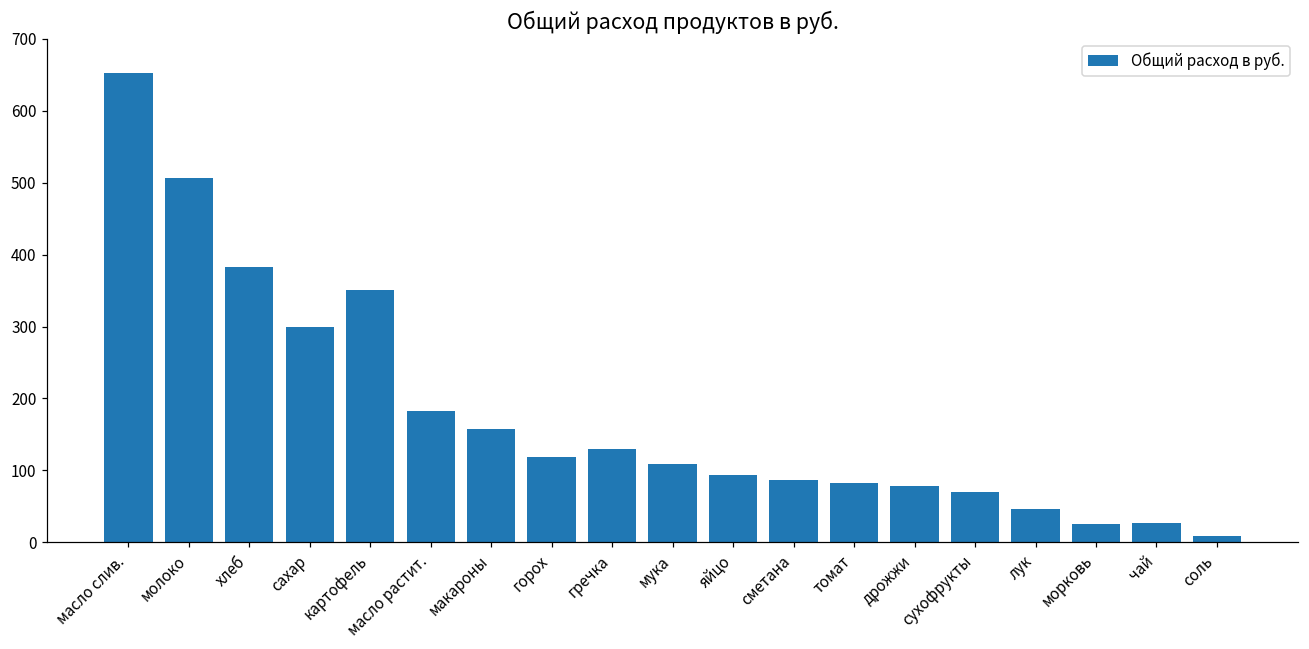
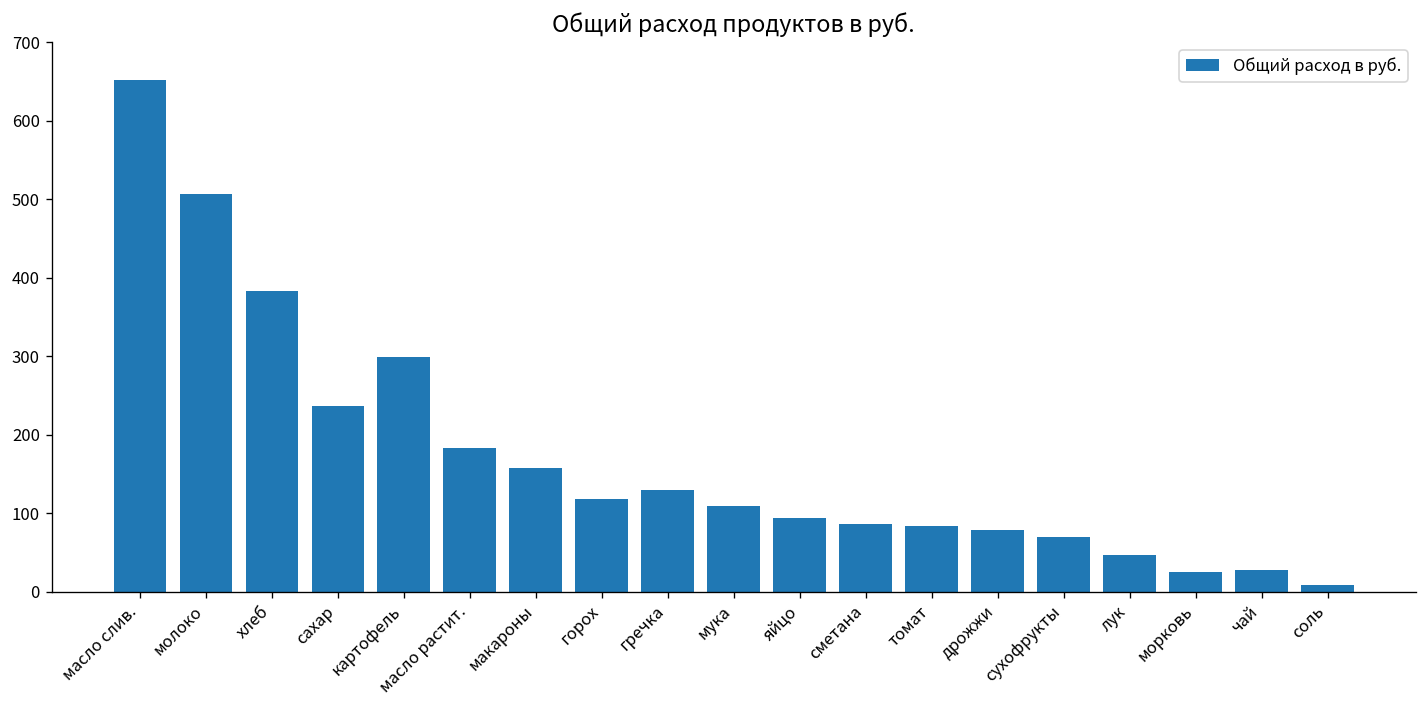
  {
    "масло слив.": 650,
    "молоко": 510,
    "хлеб": 380,
-   "сахар": 300,
-   "картофель": 350,
+   "сахар": 240,
+   "картофель": 300,
    "масло растит.": 180,
    "макароны": 160,
    "горох": 120,
    "гречка": 130,
    "мука": 110,
    "яйцо": 90,
    "сметана": 90,
    "томат": 80,
    "дрожжи": 80,
    "сухофрукты": 70,
    "лук": 50,
    "морковь": 30,
    "чай": 30,
    "соль": 10
  }
